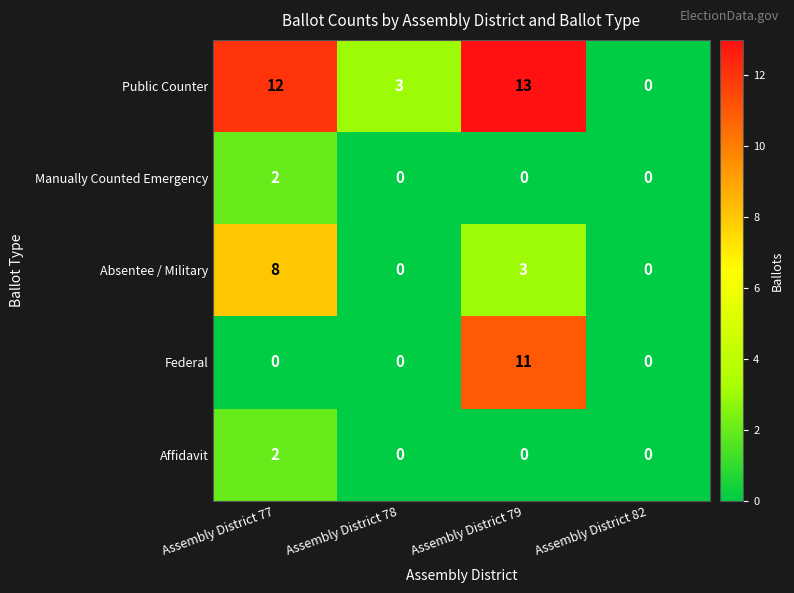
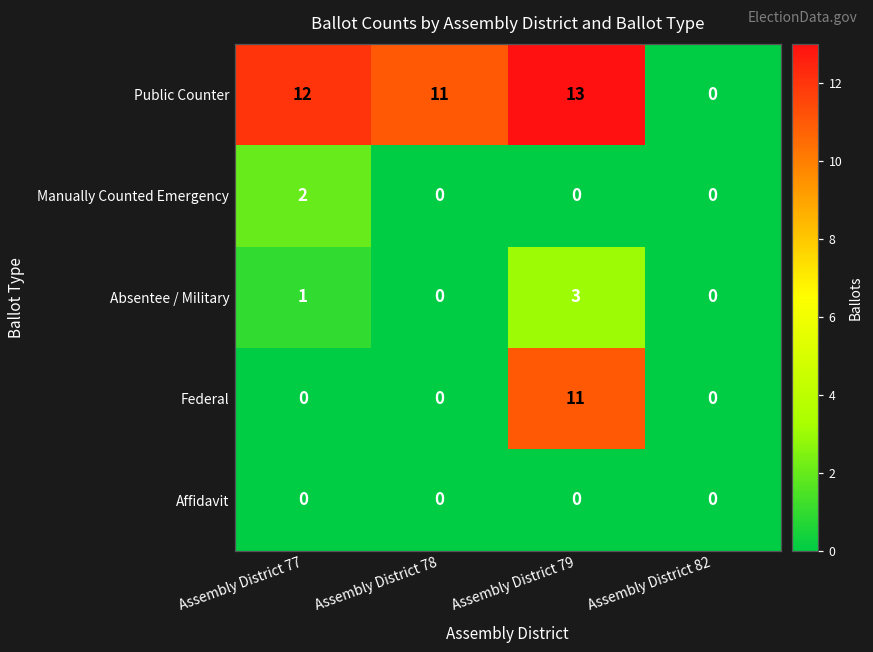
  {
    "Public Counter": {
      "Assembly District 77": 12,
-     "Assembly District 78": 3,
+     "Assembly District 78": 11,
      "Assembly District 79": 13,
      "Assembly District 82": 0
    },
    "Manually Counted Emergency": {
      "Assembly District 77": 2,
      "Assembly District 78": 0,
      "Assembly District 79": 0,
      "Assembly District 82": 0
    },
    "Absentee / Military": {
-     "Assembly District 77": 8,
+     "Assembly District 77": 1,
      "Assembly District 78": 0,
      "Assembly District 79": 3,
      "Assembly District 82": 0
    },
    "Federal": {
      "Assembly District 77": 0,
      "Assembly District 78": 0,
      "Assembly District 79": 11,
      "Assembly District 82": 0
    },
    "Affidavit": {
-     "Assembly District 77": 2,
+     "Assembly District 77": 0,
      "Assembly District 78": 0,
      "Assembly District 79": 0,
      "Assembly District 82": 0
    }
  }
